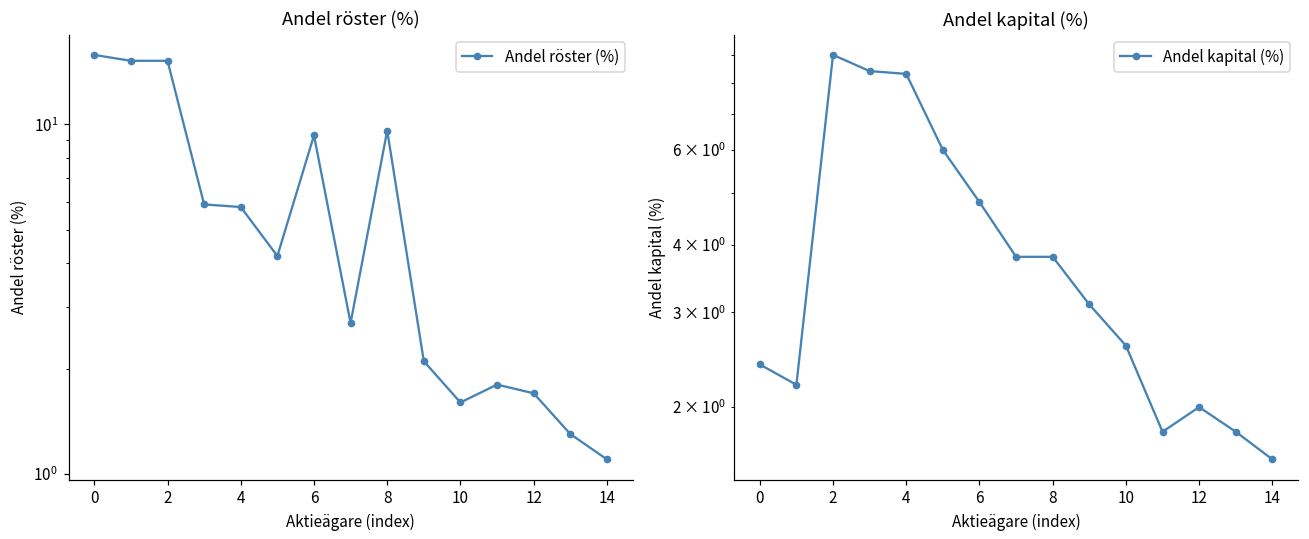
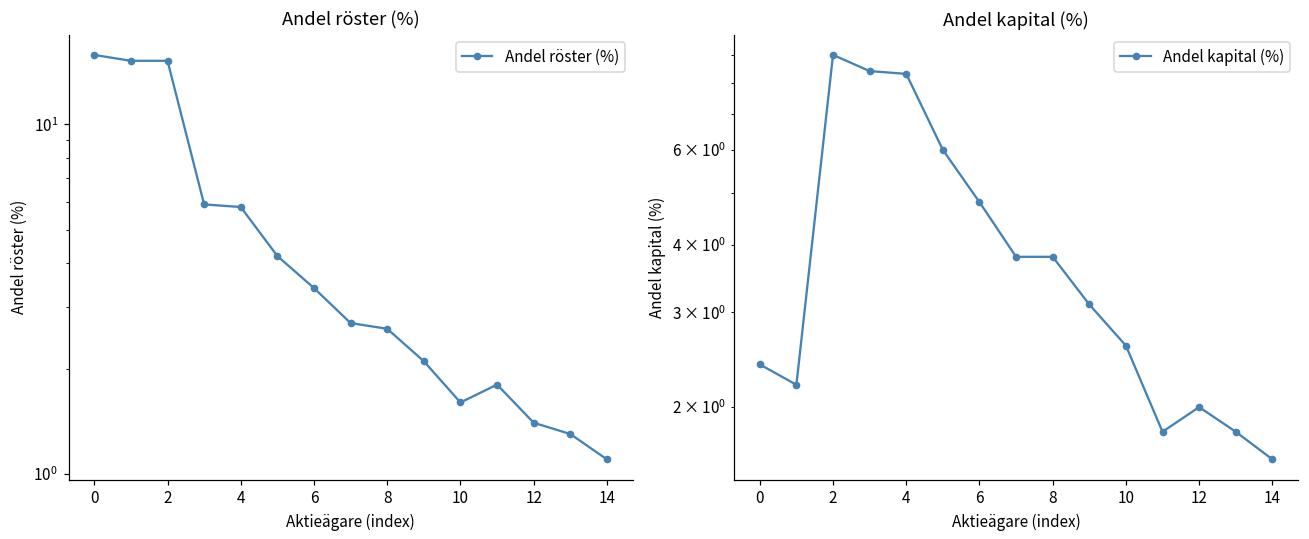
  {
    "Andel röster (%)": {
      "0": 16,
      "2": 15,
      "4": 5.8,
-     "6": 9.3,
-     "8": 9.6,
+     "6": 3.4,
+     "8": 2.6,
      "10": 1.6,
-     "12": 1.7,
+     "12": 1.4,
      "14": 1.1
    }
  }
